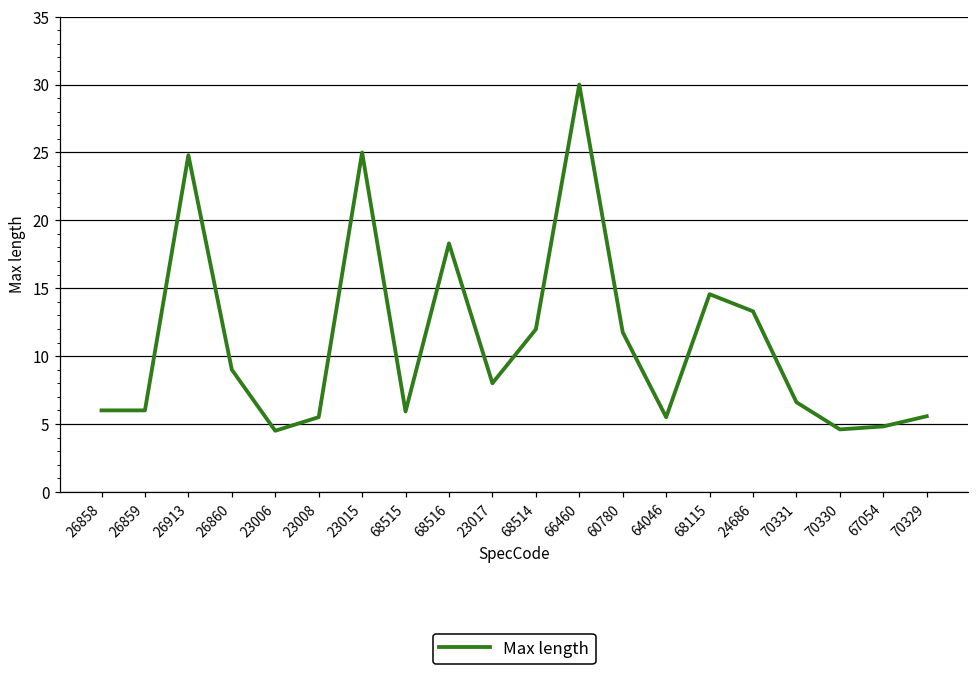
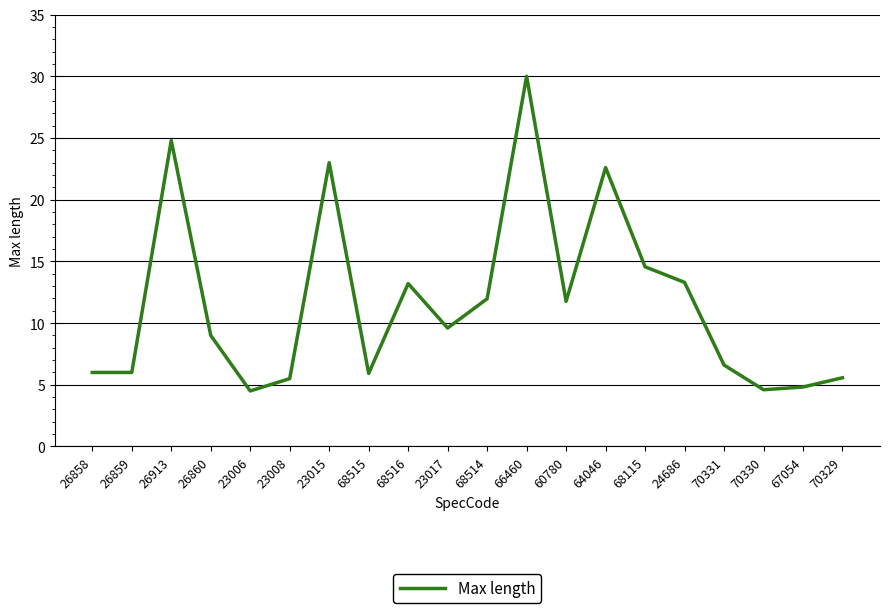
  {
    "26858": 6.0,
    "26859": 6.0,
    "26913": 24.8,
    "26860": 9.0,
    "23006": 4.5,
    "23008": 5.5,
-   "23015": 25,
+   "23015": 23,
    "68515": 5.9,
-   "68516": 18.3,
-   "23017": 8.0,
+   "68516": 13.2,
+   "23017": 9.6,
    "68514": 12.0,
    "66460": 30.0,
    "60780": 11.8,
-   "64046": 5.5,
+   "64046": 22.6,
    "68115": 14.6,
    "24686": 13.3,
    "70331": 6.6,
    "70330": 4.6,
    "67054": 4.8,
    "70329": 5.6
  }
